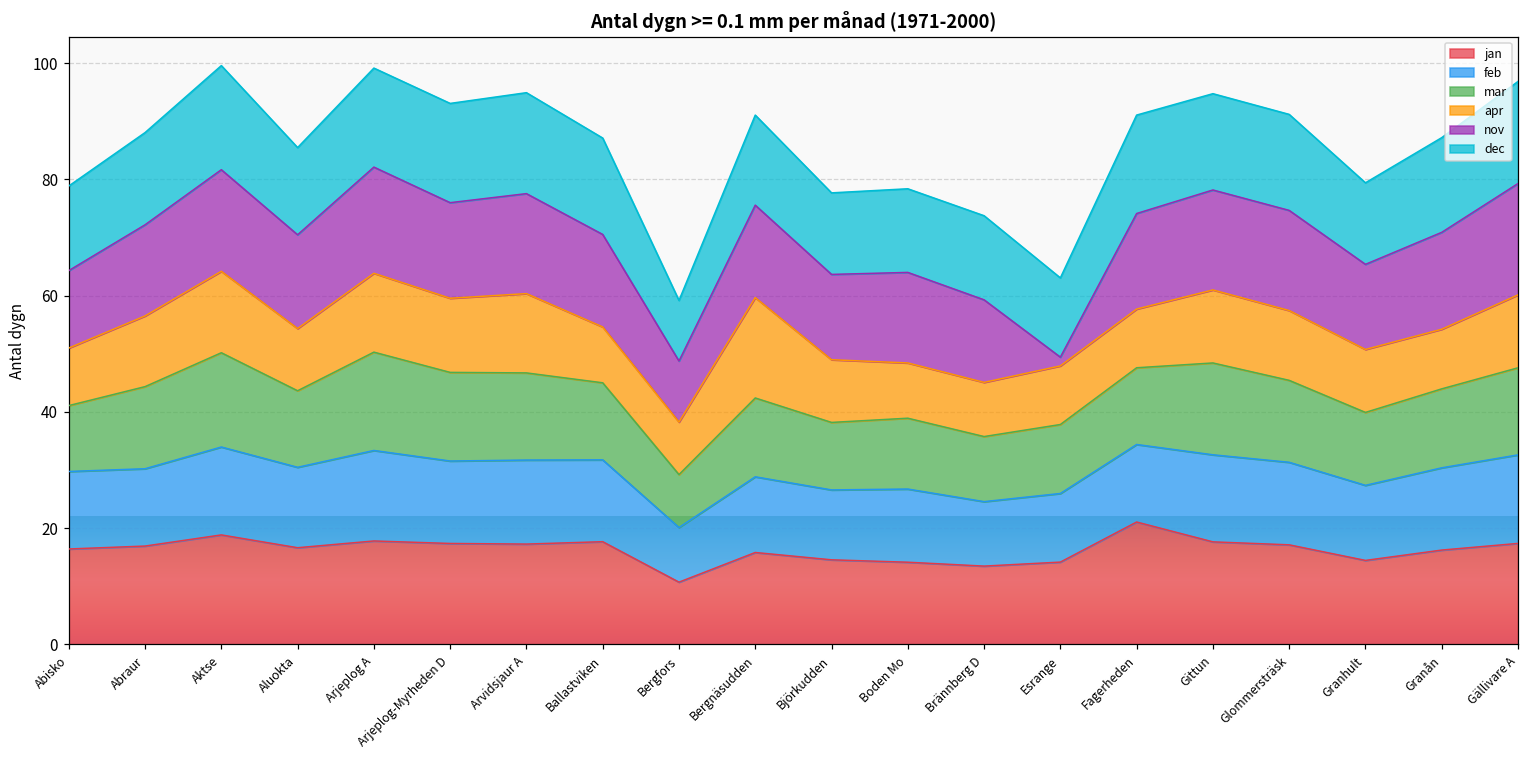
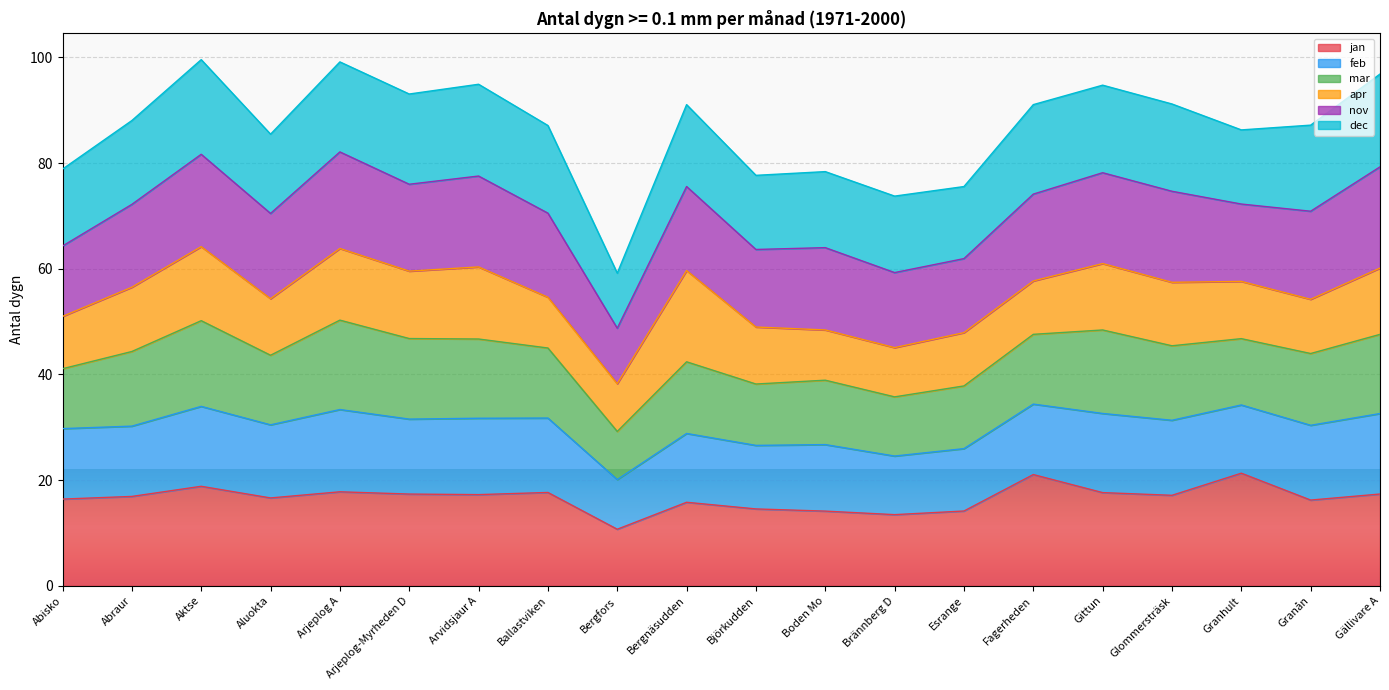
  {
    "jan": {
      "Abisko": 16,
      "Abraur": 17,
      "Aktse": 19,
      "Aluokta": 17,
      "Arjeplog A": 18,
      "Arjeplog-Myrheden D": 17,
      "Arvidsjaur A": 17,
      "Ballastviken": 18,
      "Bergfors": 11,
      "Bergnäsudden": 16,
      "Björkudden": 15,
      "Boden Mo": 14,
      "Brännberg D": 13,
      "Esrange": 14,
      "Fagerheden": 21,
      "Gittun": 18,
      "Glommersträsk": 17,
-     "Granhult": 14,
+     "Granhult": 21,
      "Granån": 16,
      "Gällivare A": 17
    },
    "mar": {
      "Abisko": 11,
      "Abraur": 14,
      "Aktse": 16,
      "Aluokta": 13,
      "Arjeplog A": 17,
      "Arjeplog-Myrheden D": 15,
      "Arvidsjaur A": 15,
      "Ballastviken": 13,
      "Bergfors": 9,
      "Bergnäsudden": 14,
      "Björkudden": 12,
      "Boden Mo": 12,
      "Brännberg D": 11,
      "Esrange": 12,
      "Fagerheden": 13,
      "Gittun": 16,
      "Glommersträsk": 14,
      "Granhult": 13,
      "Granån": 14,
      "Gällivare A": 15
    },
    "apr": {
      "Abisko": 10,
      "Abraur": 12,
      "Aktse": 14,
      "Aluokta": 11,
      "Arjeplog A": 14,
      "Arjeplog-Myrheden D": 13,
      "Arvidsjaur A": 14,
      "Ballastviken": 10,
      "Bergfors": 9,
      "Bergnäsudden": 17,
      "Björkudden": 11,
      "Boden Mo": 10,
      "Brännberg D": 9,
      "Esrange": 10,
      "Fagerheden": 10,
      "Gittun": 13,
      "Glommersträsk": 12,
      "Granhult": 11,
      "Granån": 10,
      "Gällivare A": 13
    },
    "nov": {
      "Abisko": 13,
      "Abraur": 16,
      "Aktse": 17,
      "Aluokta": 16,
      "Arjeplog A": 18,
      "Arjeplog-Myrheden D": 16,
      "Arvidsjaur A": 17,
      "Ballastviken": 16,
      "Bergfors": 11,
      "Bergnäsudden": 16,
      "Björkudden": 15,
      "Boden Mo": 16,
      "Brännberg D": 14,
-     "Esrange": 2,
+     "Esrange": 14,
      "Fagerheden": 16,
      "Gittun": 17,
      "Glommersträsk": 17,
      "Granhult": 15,
      "Granån": 17,
      "Gällivare A": 19
    }
  }
